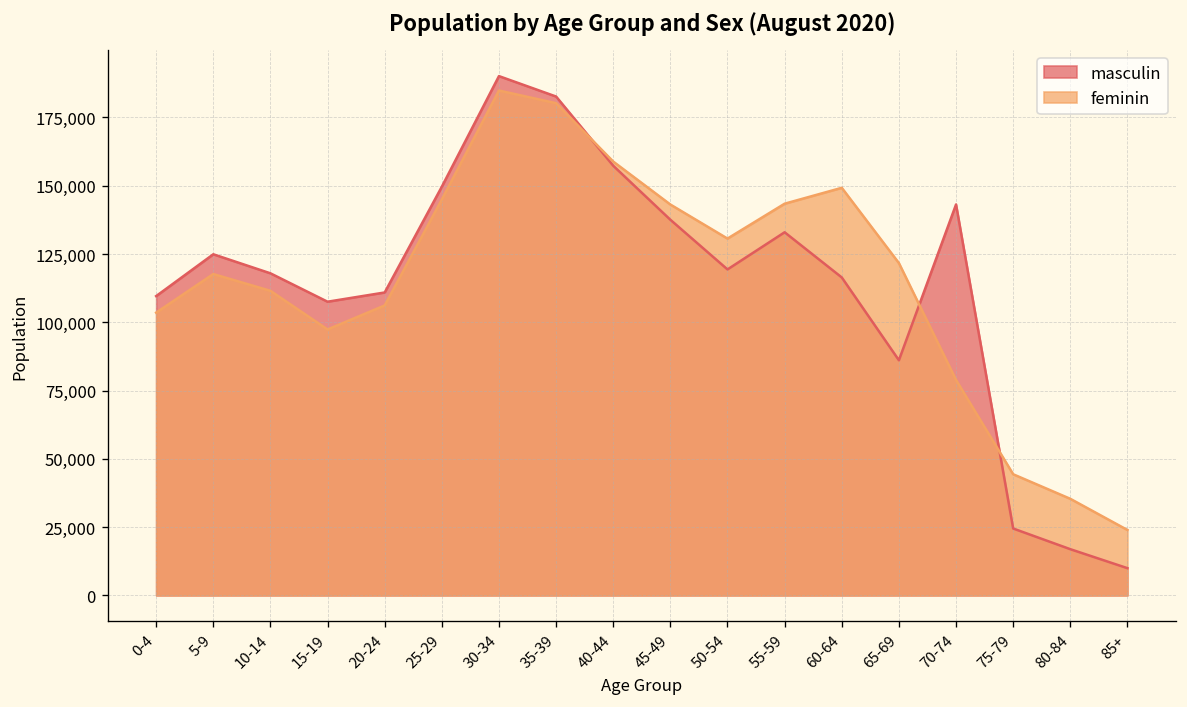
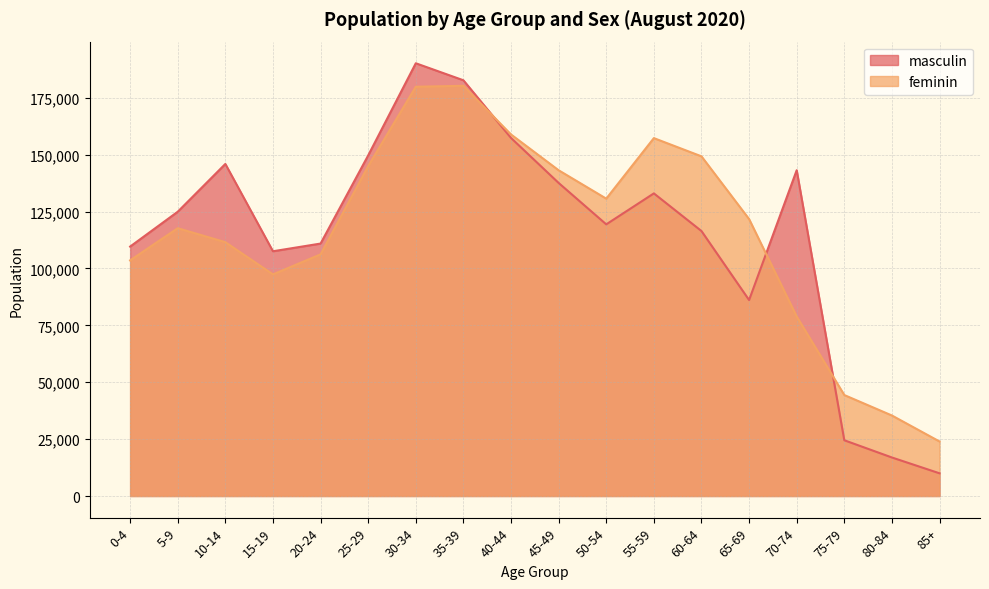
  {
    "masculin": {
      "0-4": "110,000",
      "5-9": "125,000",
-     "10-14": "118,000",
+     "10-14": "146,000",
      "15-19": "108,000",
      "20-24": "111,000",
      "25-29": "150,000",
      "30-34": "190,000",
      "35-39": "183,000",
      "40-44": "157,000",
      "45-49": "138,000",
      "50-54": "119,000",
      "55-59": "133,000",
      "60-64": "116,000",
      "65-69": "86,000",
      "70-74": "143,000",
      "75-79": "24,000",
      "80-84": "17,000",
      "85+": "10,000"
    },
    "feminin": {
      "0-4": "104,000",
      "5-9": "118,000",
      "10-14": "112,000",
      "15-19": "97,000",
      "20-24": "106,000",
      "25-29": "145,000",
-     "30-34": "185,000",
+     "30-34": "180,000",
      "35-39": "180,000",
      "40-44": "159,000",
      "45-49": "143,000",
      "50-54": "131,000",
-     "55-59": "143,000",
+     "55-59": "157,000",
      "60-64": "149,000",
      "65-69": "122,000",
      "70-74": "79,000",
      "75-79": "44,000",
      "80-84": "35,000",
      "85+": "24,000"
    }
  }
